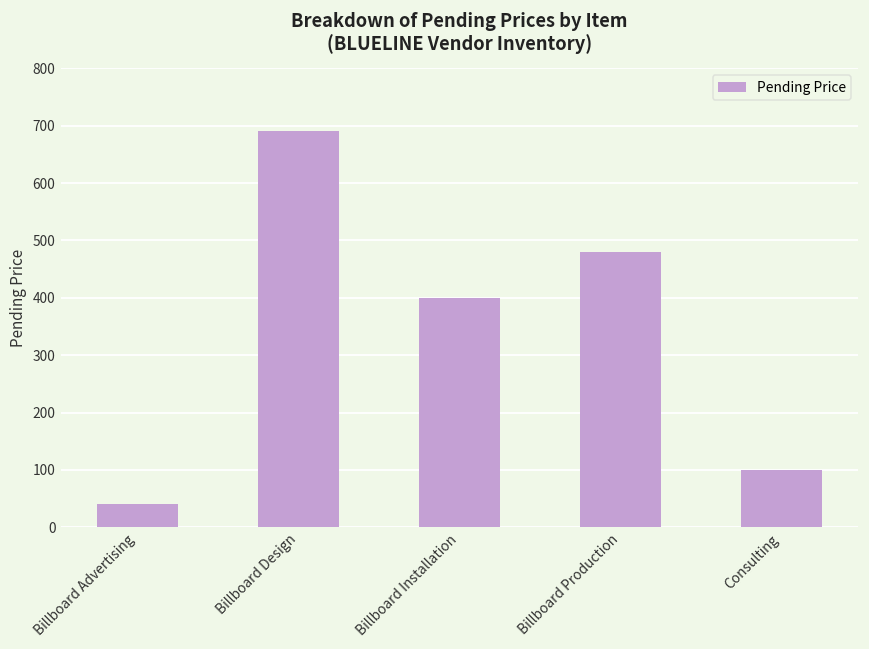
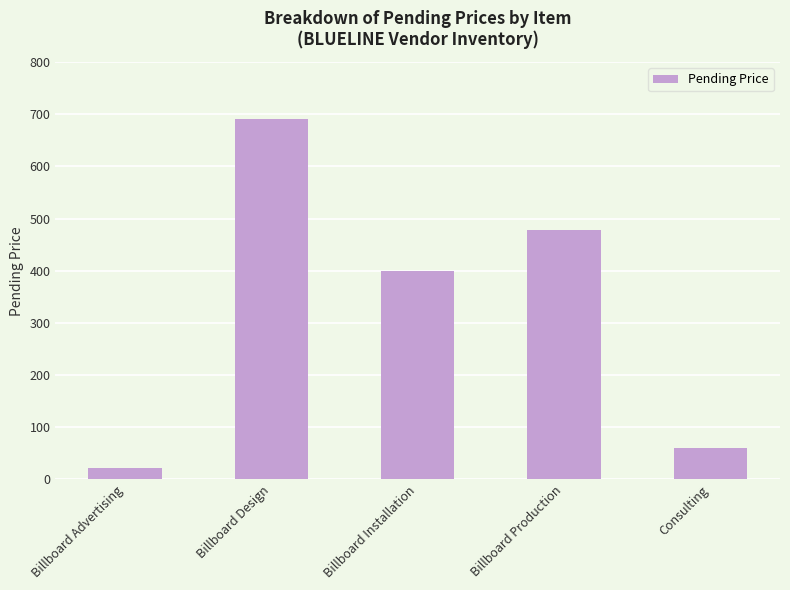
  {
-   "Billboard Advertising": 40,
+   "Billboard Advertising": 20,
    "Billboard Design": 690,
    "Billboard Installation": 400,
    "Billboard Production": 480,
-   "Consulting": 100
+   "Consulting": 60
  }
